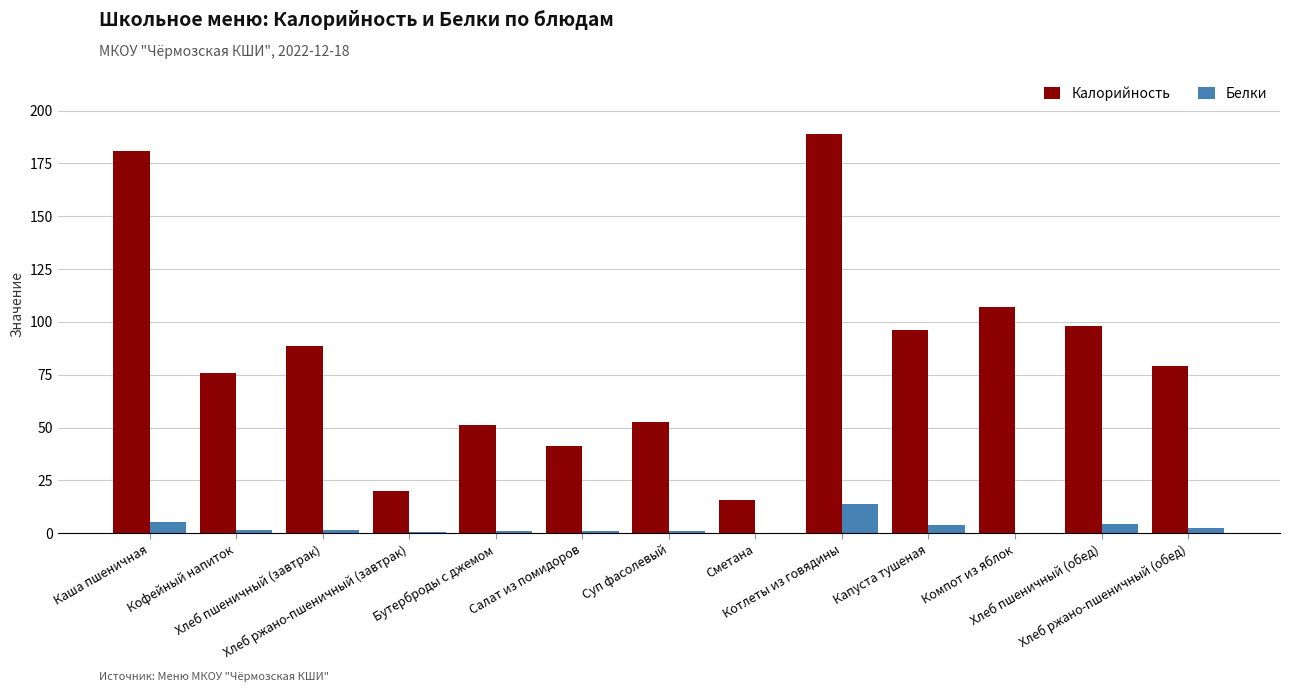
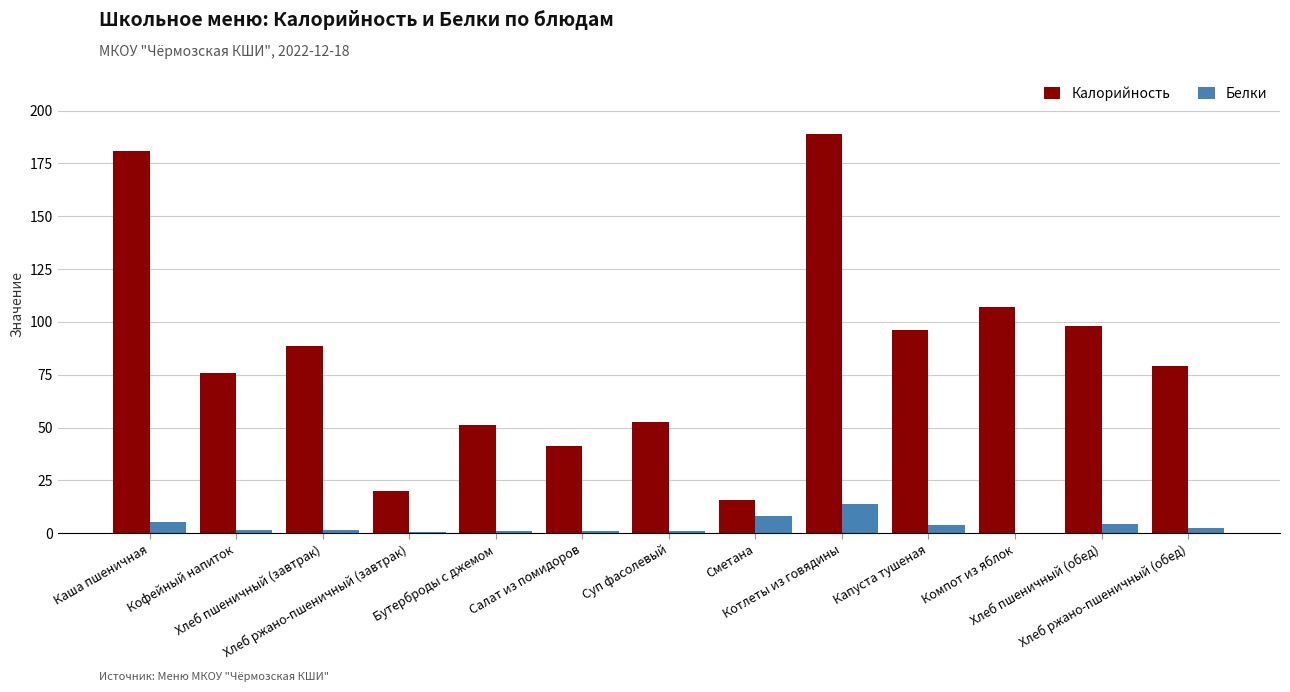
  {
    "Калорийность": {
      "Каша пшеничная": 181,
      "Кофейный напиток": 76,
      "Хлеб пшеничный (завтрак)": 89,
      "Хлеб ржано-пшеничный (завтрак)": 20,
      "Бутерброды с джемом": 51,
      "Салат из помидоров": 41,
      "Суп фасолевый": 53,
      "Сметана": 16,
      "Котлеты из говядины": 189,
      "Капуста тушеная": 96,
      "Компот из яблок": 107,
      "Хлеб пшеничный (обед)": 98,
      "Хлеб ржано-пшеничный (обед)": 79
    },
    "Белки": {
      "Каша пшеничная": 6,
      "Кофейный напиток": 2,
      "Хлеб пшеничный (завтрак)": 2,
      "Бутерброды с джемом": 1,
-     "Сметана": 0,
+     "Сметана": 8,
      "Котлеты из говядины": 14,
      "Капуста тушеная": 4,
      "Хлеб пшеничный (обед)": 5,
      "Хлеб ржано-пшеничный (обед)": 3
    }
  }
